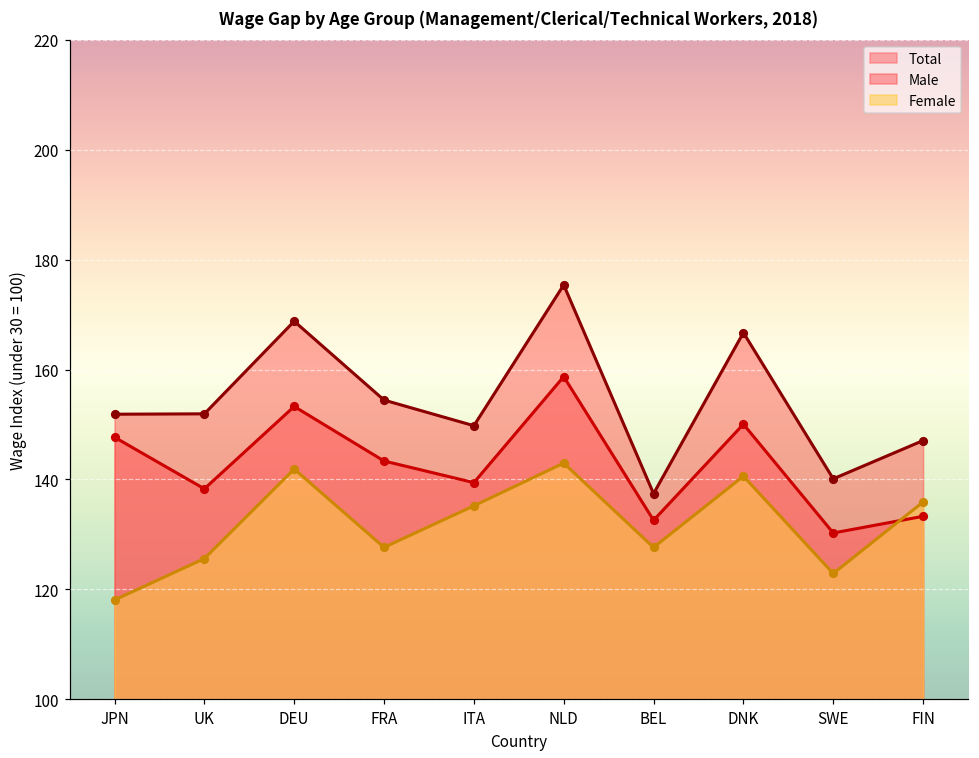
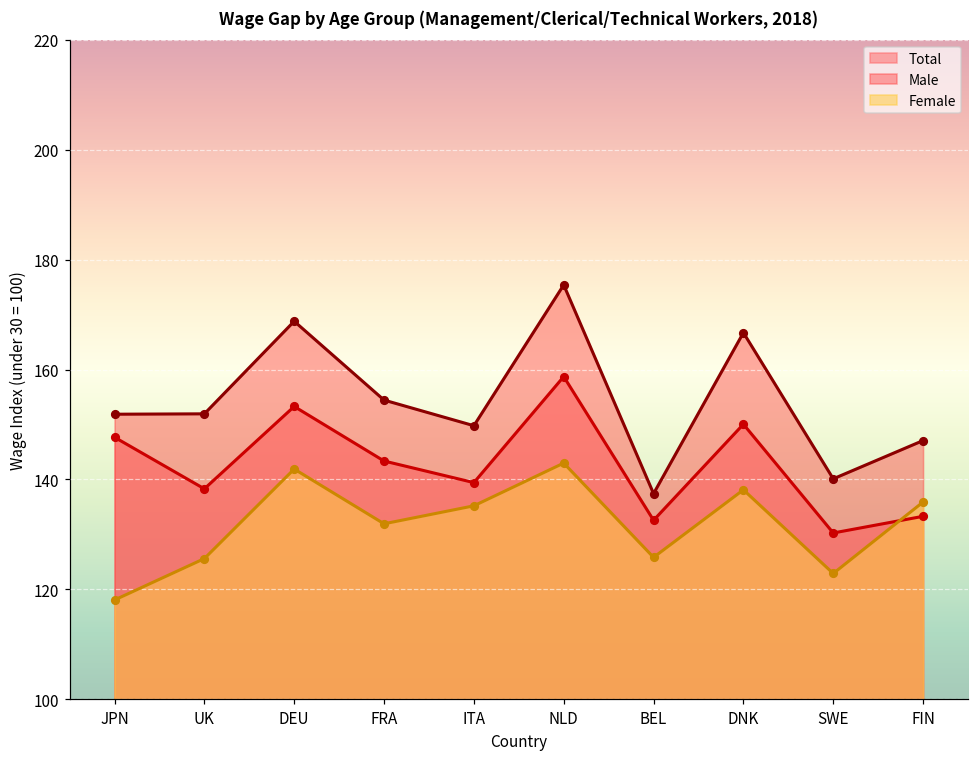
  {
    "Female": {
      "JPN": 118,
      "UK": 126,
      "DEU": 142,
-     "FRA": 128,
+     "FRA": 132,
      "ITA": 135,
      "NLD": 143,
-     "BEL": 128,
-     "DNK": 141,
+     "BEL": 126,
+     "DNK": 138,
      "SWE": 123,
      "FIN": 136
    }
  }
